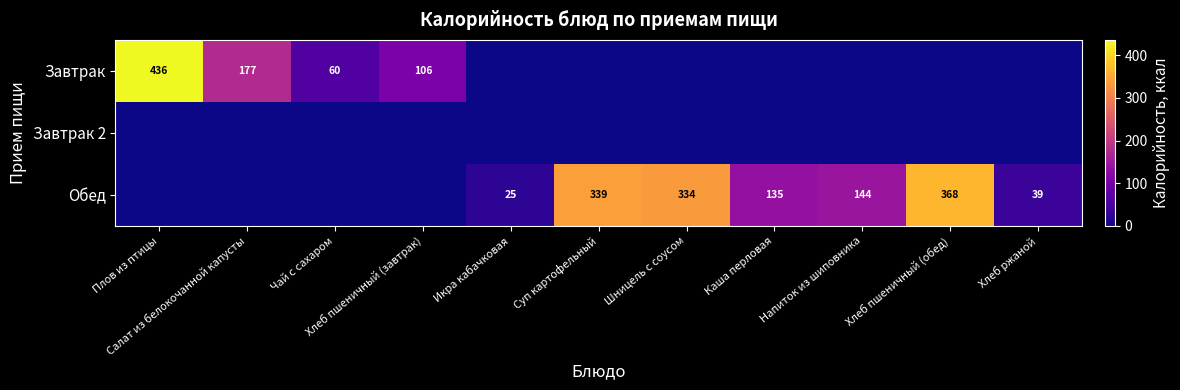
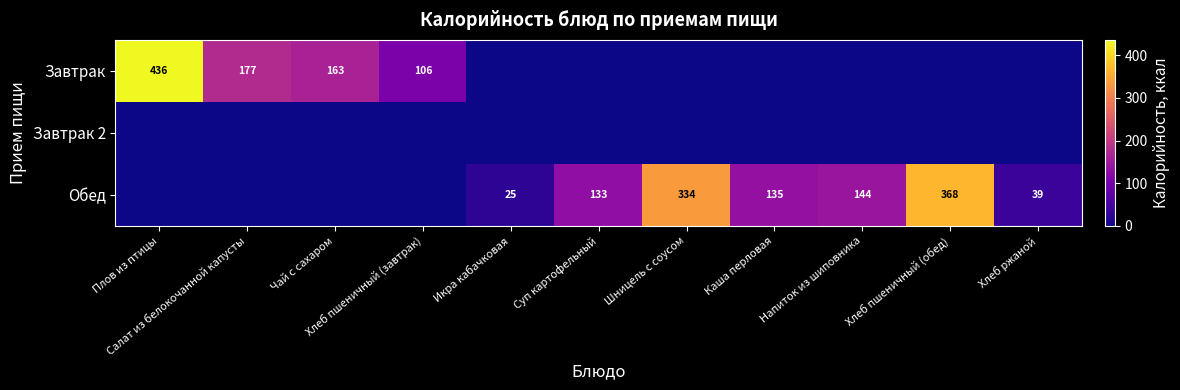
  {
    "Завтрак": {
      "Плов из птицы": 436,
      "Салат из белокочанной капусты": 177,
-     "Чай с сахаром": 60,
+     "Чай с сахаром": 163,
      "Хлеб пшеничный (завтрак)": 106
    },
    "Обед": {
      "Икра кабачковая": 25,
-     "Суп картофельный": 339,
+     "Суп картофельный": 133,
      "Шницель с соусом": 334,
      "Каша перловая": 135,
      "Напиток из шиповника": 144,
      "Хлеб пшеничный (обед)": 368,
      "Хлеб ржаной": 39
    }
  }
